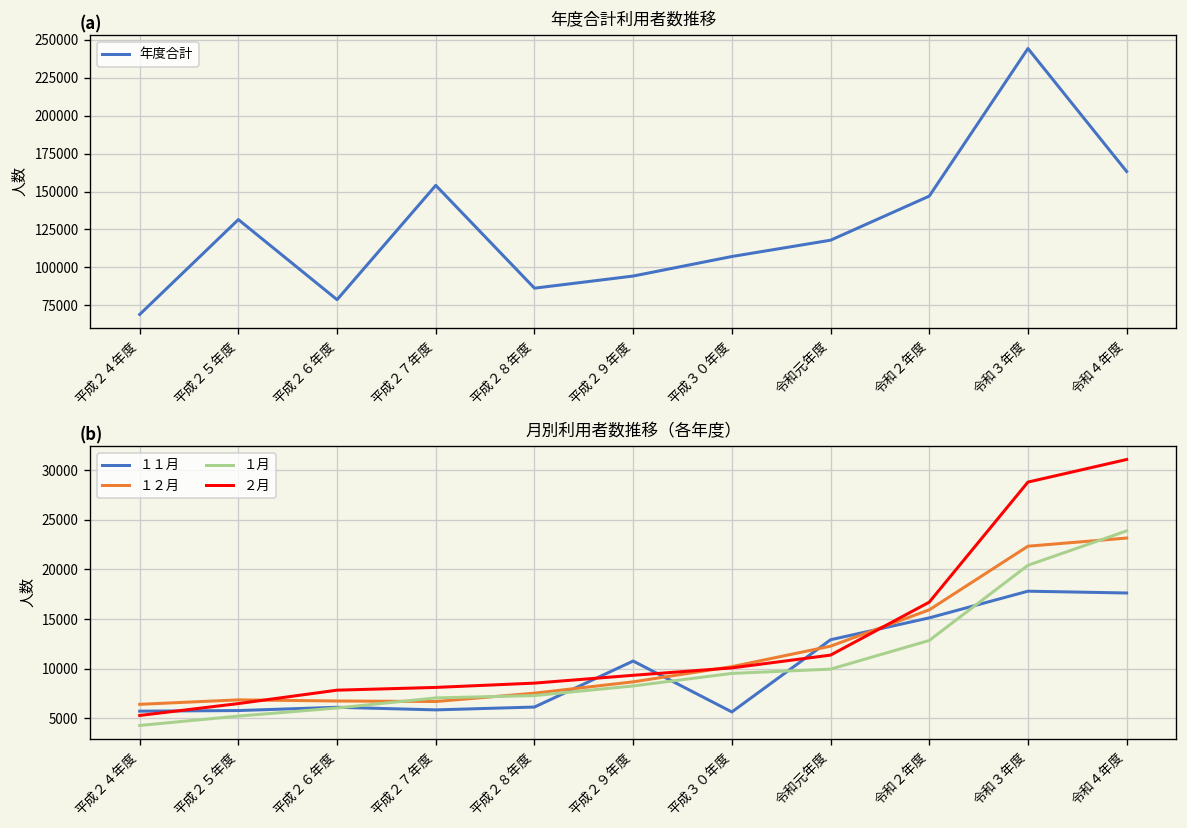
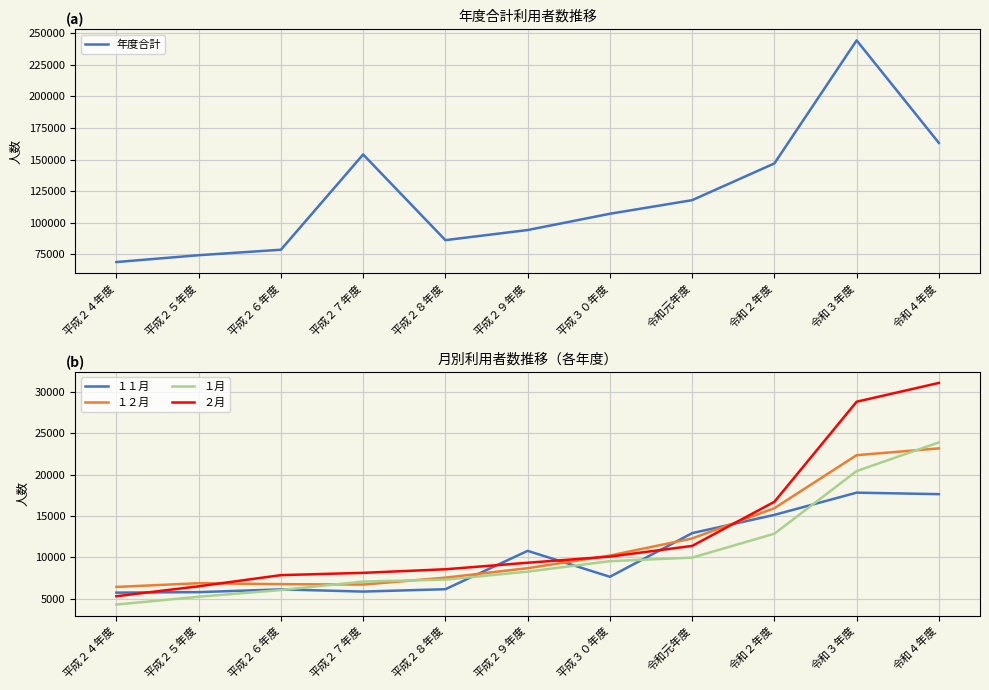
  {
    "年度合計利用者数推移": {
      "平成２４年度": 69000,
-     "平成２５年度": 132000,
+     "平成２５年度": 74000,
      "平成２６年度": 79000,
      "平成２７年度": 154000,
      "平成２８年度": 86000,
      "平成２９年度": 94000,
      "平成３０年度": 107000,
      "令和元年度": 118000,
      "令和２年度": 147000,
      "令和３年度": 244000,
      "令和４年度": 163000
    },
    "月別利用者数推移（各年度）": {
      "１１月": {
        "平成２４年度": 6000,
        "平成２５年度": 6000,
        "平成２７年度": 6000,
        "平成２８年度": 6000,
        "平成２９年度": 11000,
-       "平成３０年度": 6000,
+       "平成３０年度": 8000,
        "令和元年度": 13000,
        "令和２年度": 15000,
        "令和３年度": 18000,
        "令和４年度": 18000
      },
      "１２月": {
        "平成２４年度": 6000,
        "平成２５年度": 7000,
        "平成２６年度": 7000,
        "平成２７年度": 7000,
        "平成２９年度": 9000,
        "令和元年度": 12000,
        "令和２年度": 16000,
        "令和３年度": 22000,
        "令和４年度": 23000
      },
      "１月": {
        "平成２４年度": 4000,
        "平成２５年度": 5000,
        "平成２７年度": 7000,
        "平成２９年度": 8000,
        "平成３０年度": 10000,
        "令和元年度": 10000,
        "令和２年度": 13000,
        "令和３年度": 20000,
        "令和４年度": 24000
      },
      "２月": {
        "平成２４年度": 5000,
        "平成２５年度": 7000,
        "平成２６年度": 8000,
        "平成２７年度": 8000,
        "平成２８年度": 9000,
        "平成２９年度": 9000,
        "令和元年度": 11000,
        "令和２年度": 17000,
        "令和３年度": 29000,
        "令和４年度": 31000
      }
    }
  }
